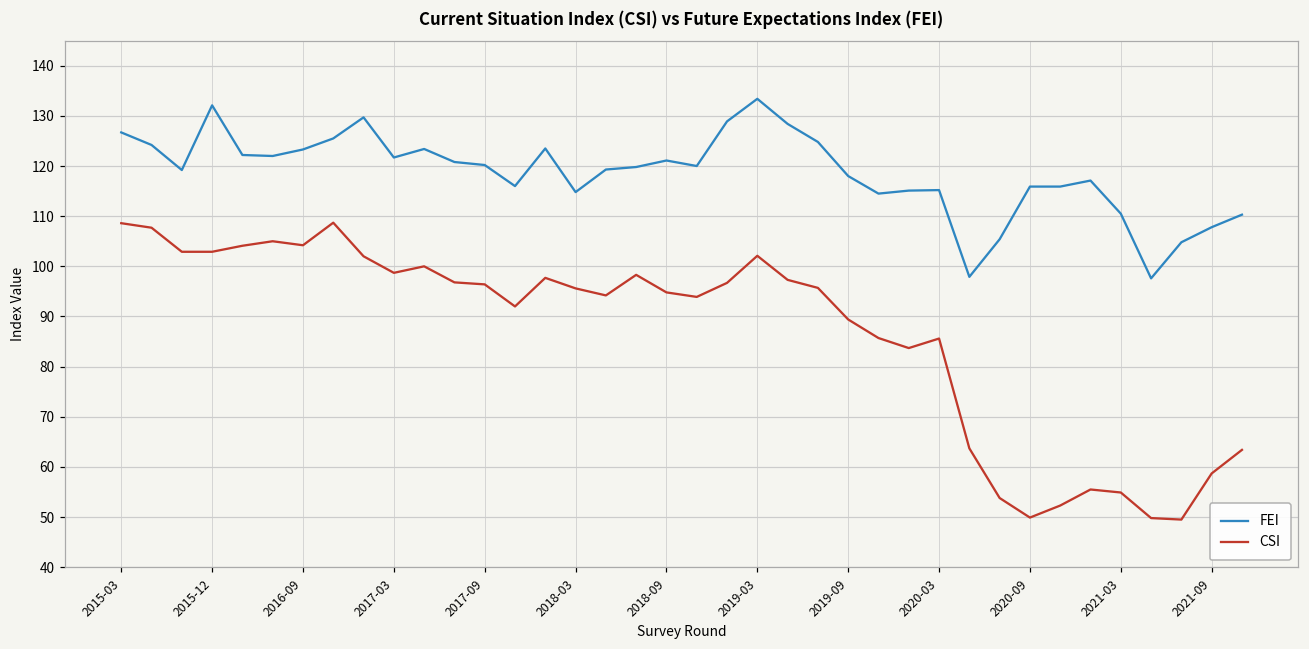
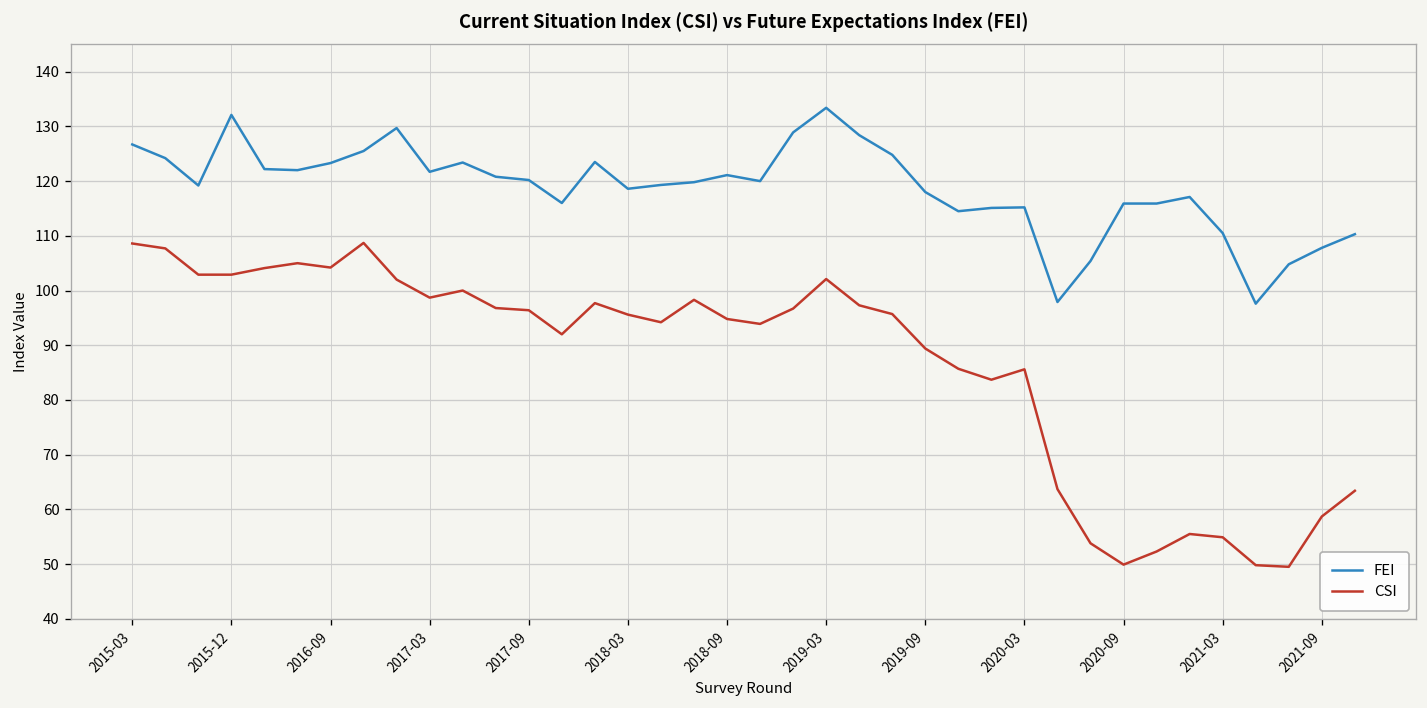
  {
    "FEI": {
      "2015-03": 127,
      "2015-12": 132,
      "2016-09": 123,
      "2017-03": 122,
      "2017-09": 120,
-     "2018-03": 115,
+     "2018-03": 119,
      "2018-09": 121,
      "2019-03": 133,
      "2019-09": 118,
      "2020-03": 115,
      "2020-09": 116,
      "2021-03": 111,
      "2021-09": 108
    },
    "CSI": {
      "2015-03": 109,
      "2015-12": 103,
      "2016-09": 104,
      "2017-03": 99,
      "2017-09": 96,
      "2018-03": 96,
      "2018-09": 95,
      "2019-03": 102,
      "2019-09": 89,
      "2020-03": 86,
      "2020-09": 50,
      "2021-03": 55,
      "2021-09": 59
    }
  }
